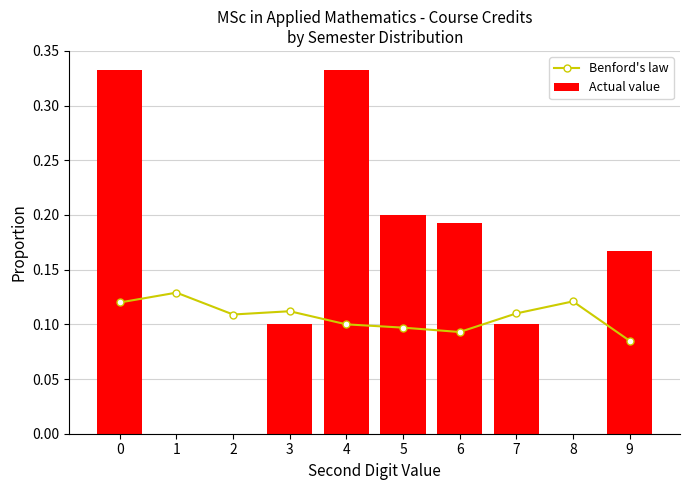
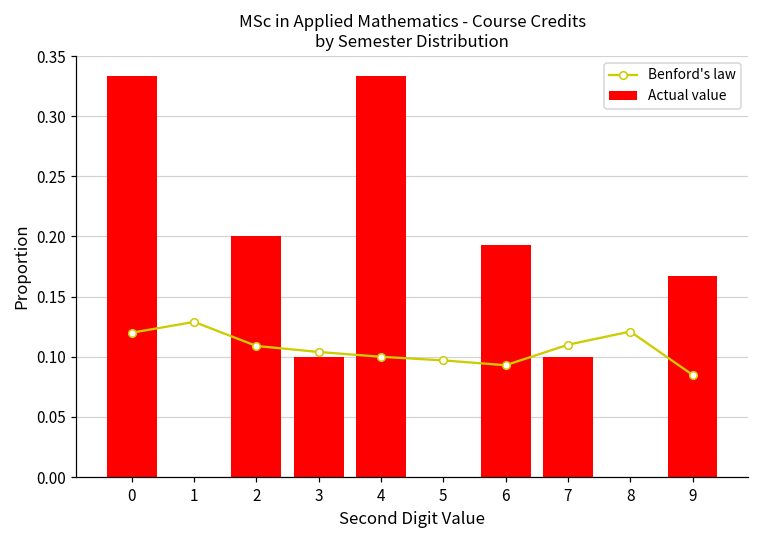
  {
    "Benford's law": {
      "0": 0.120,
      "1": 0.129,
      "2": 0.109,
-     "3": 0.112,
+     "3": 0.104,
      "4": 0.100,
      "5": 0.097,
      "6": 0.093,
      "7": 0.110,
      "8": 0.121,
      "9": 0.085
    },
    "Actual value": {
      "0": 0.333,
      "1": 0.0,
-     "2": 0.0,
+     "2": 0.2,
      "3": 0.1,
      "4": 0.333,
-     "5": 0.2,
+     "5": 0.0,
      "6": 0.193,
      "7": 0.1,
      "8": 0.0,
      "9": 0.167
    }
  }
